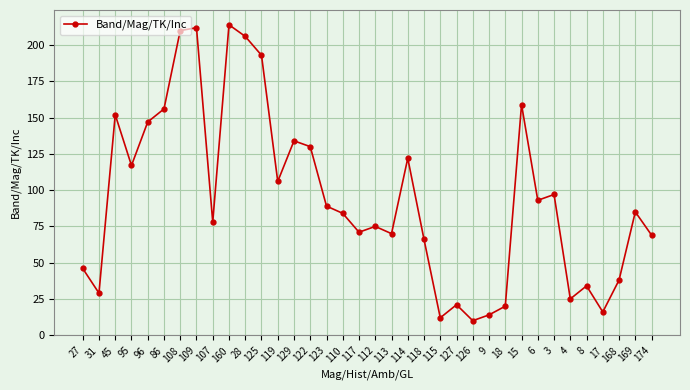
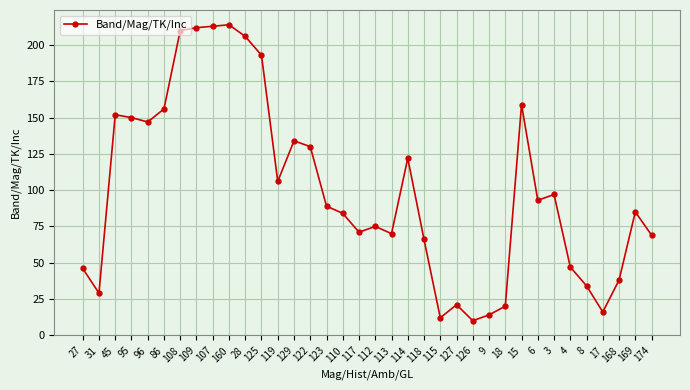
  {
    "27": 46,
    "31": 29,
    "45": 152,
-   "95": 117,
+   "95": 150,
    "96": 147,
    "86": 156,
    "109": 212,
-   "107": 78,
+   "107": 213,
    "160": 214,
    "28": 206,
    "125": 193,
    "119": 106,
    "129": 134,
    "122": 130,
    "123": 89,
    "110": 84,
    "117": 71,
    "112": 75,
    "113": 70,
    "114": 122,
    "118": 66,
    "115": 12,
    "127": 21,
    "126": 10,
    "9": 14,
    "18": 20,
    "15": 159,
    "6": 93,
    "3": 97,
-   "4": 25,
+   "4": 47,
    "8": 34,
    "17": 16,
    "168": 38,
    "169": 85,
    "174": 69
  }
